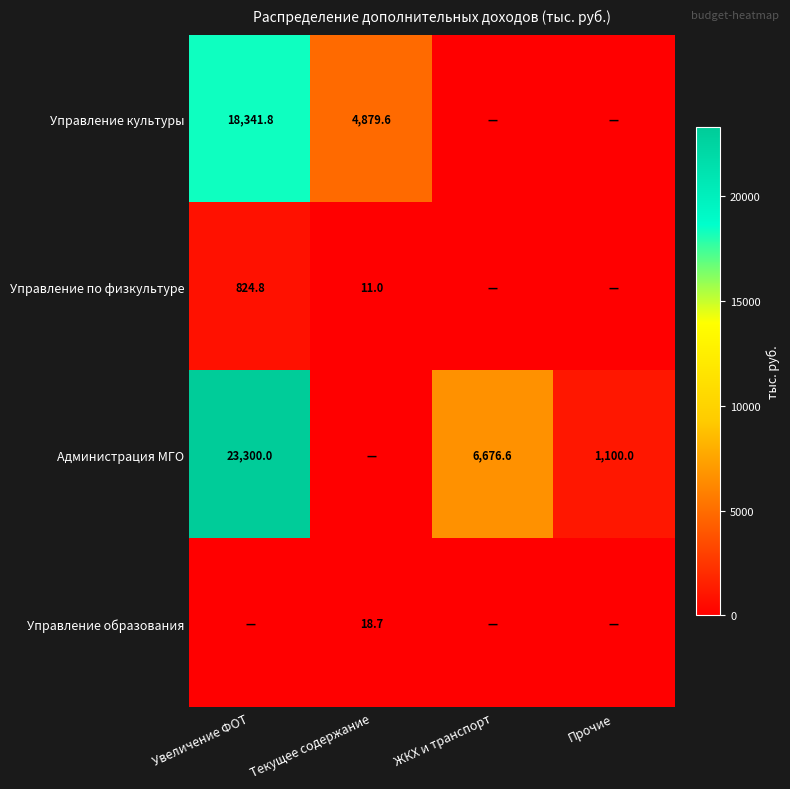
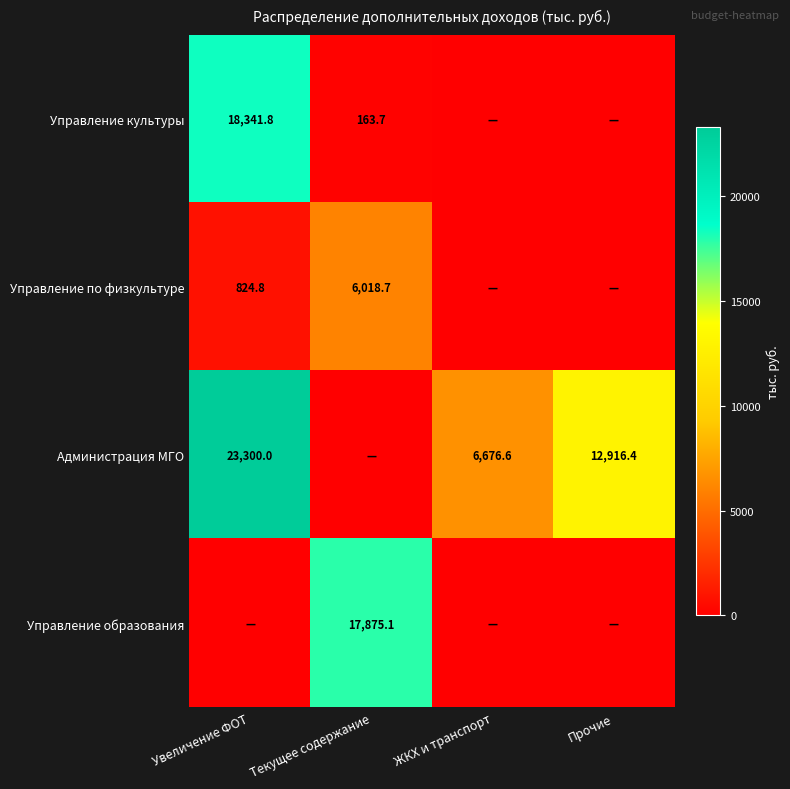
  {
    "Управление культуры": {
      "Увеличение ФОТ": "18,341.8",
-     "Текущее содержание": "4,879.6"
+     "Текущее содержание": "163.7"
    },
    "Управление по физкультуре": {
      "Увеличение ФОТ": "824.8",
-     "Текущее содержание": "11.0"
+     "Текущее содержание": "6,018.7"
    },
    "Администрация МГО": {
      "Увеличение ФОТ": "23,300.0",
      "ЖКХ и транспорт": "6,676.6",
-     "Прочие": "1,100.0"
+     "Прочие": "12,916.4"
    },
    "Управление образования": {
-     "Текущее содержание": "18.7"
+     "Текущее содержание": "17,875.1"
    }
  }
